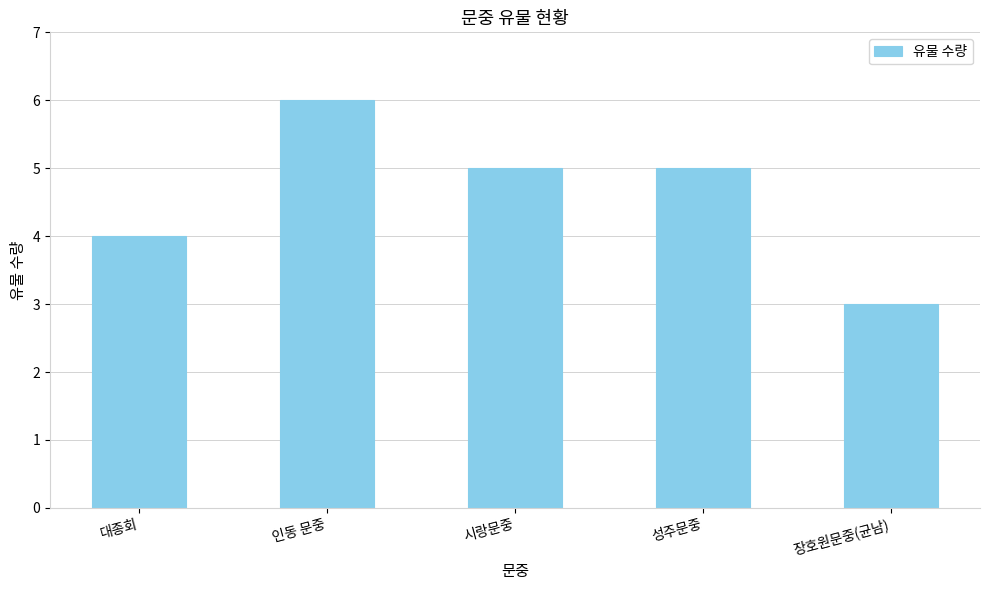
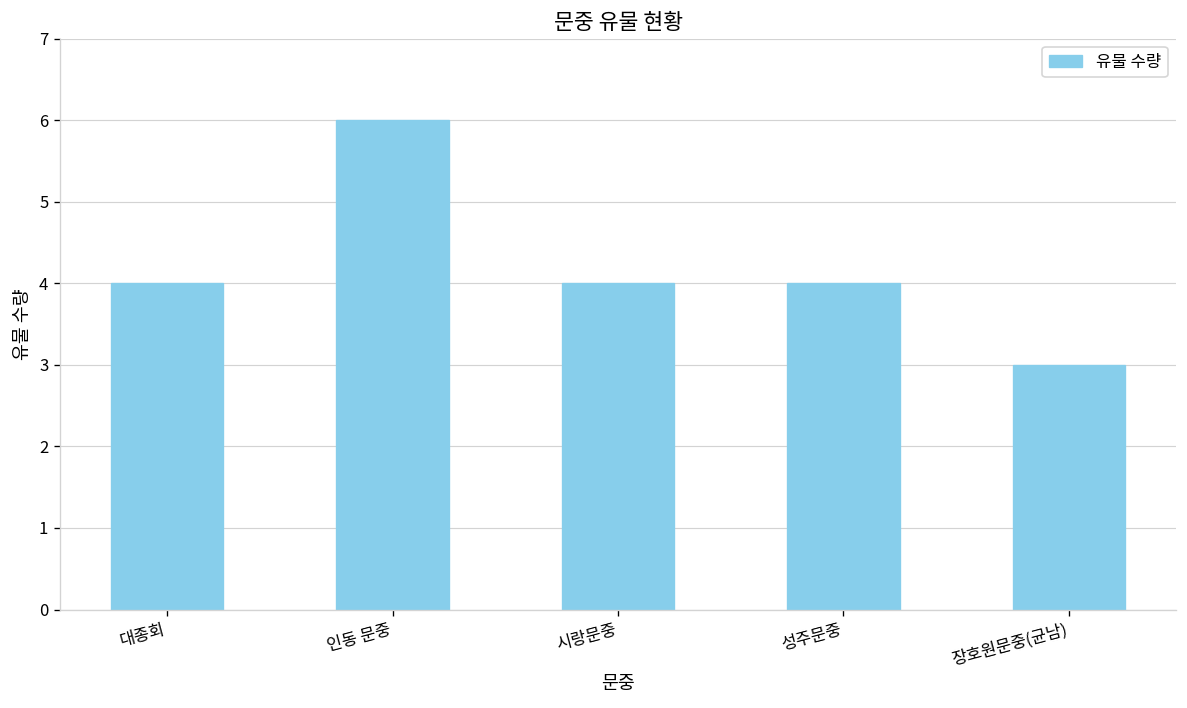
  {
    "대종회": 4,
    "인동 문중": 6,
-   "시랑문중": 5,
-   "성주문중": 5,
+   "시랑문중": 4,
+   "성주문중": 4,
    "장호원문중(균남)": 3
  }
